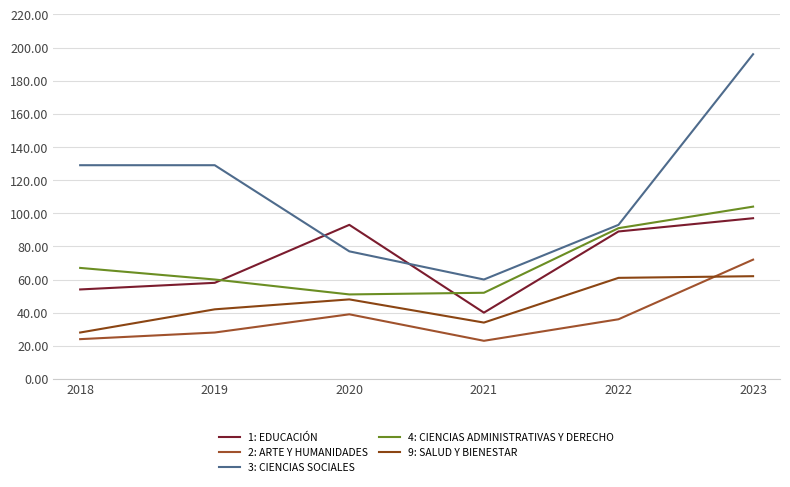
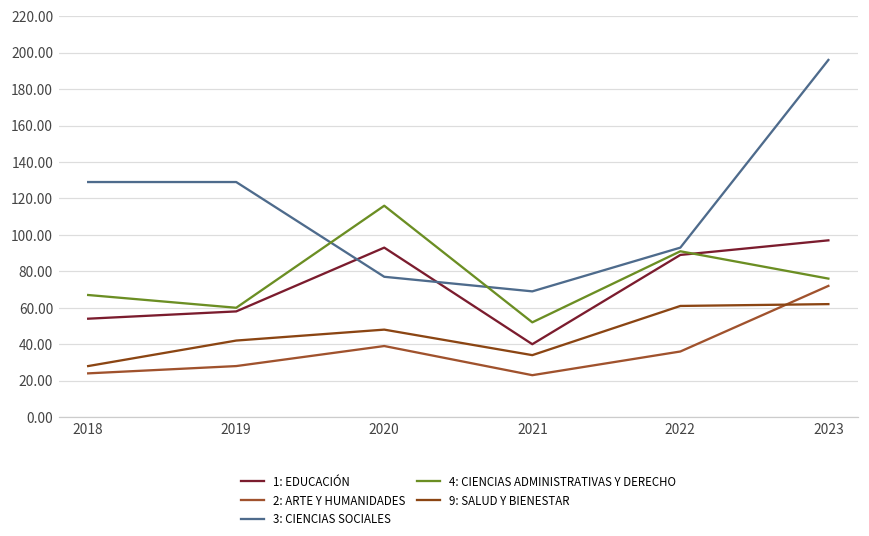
  {
    "3: CIENCIAS SOCIALES": {
      "2018": 129,
      "2019": 129,
      "2020": 77,
-     "2021": 60,
+     "2021": 69,
      "2022": 93,
      "2023": 196
    },
    "4: CIENCIAS ADMINISTRATIVAS Y DERECHO": {
      "2018": 67,
      "2019": 60,
-     "2020": 51,
+     "2020": 116,
      "2021": 52,
      "2022": 91,
-     "2023": 104
+     "2023": 76
    }
  }
